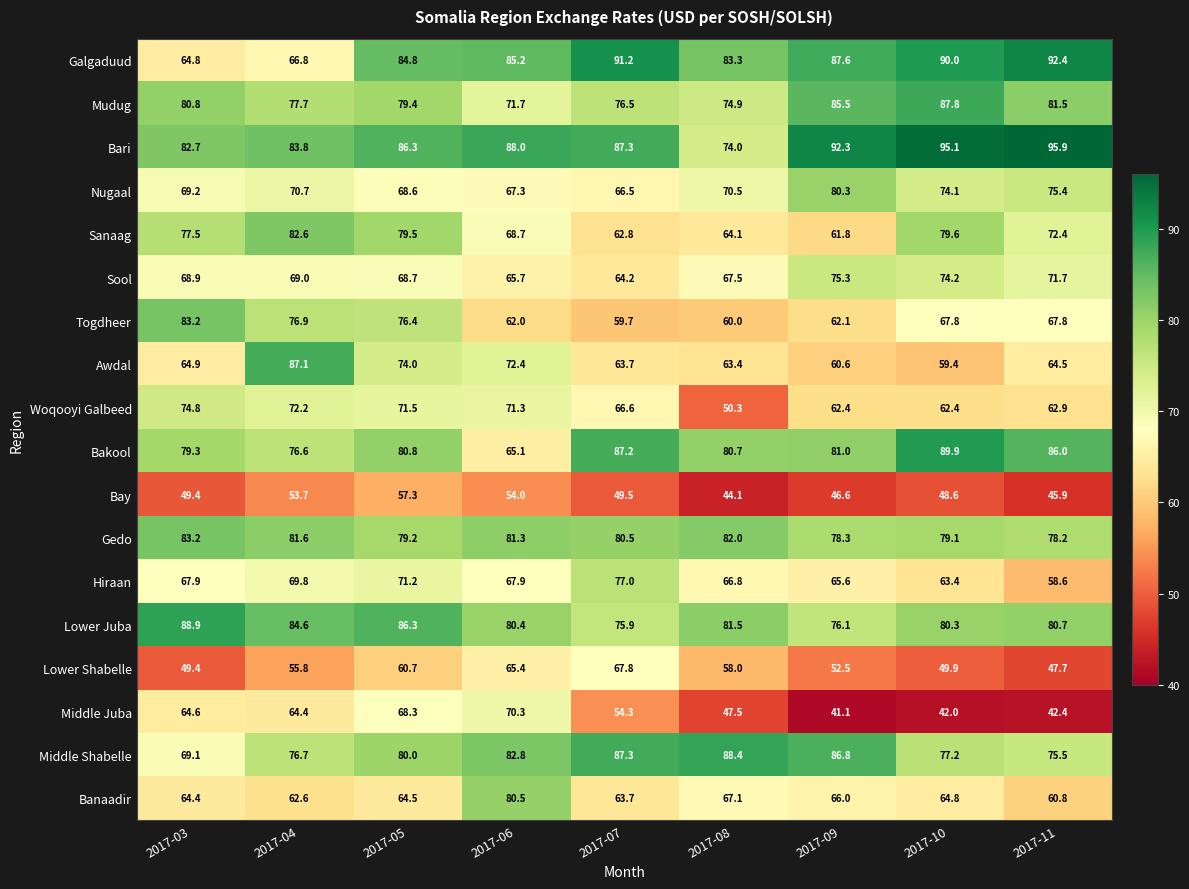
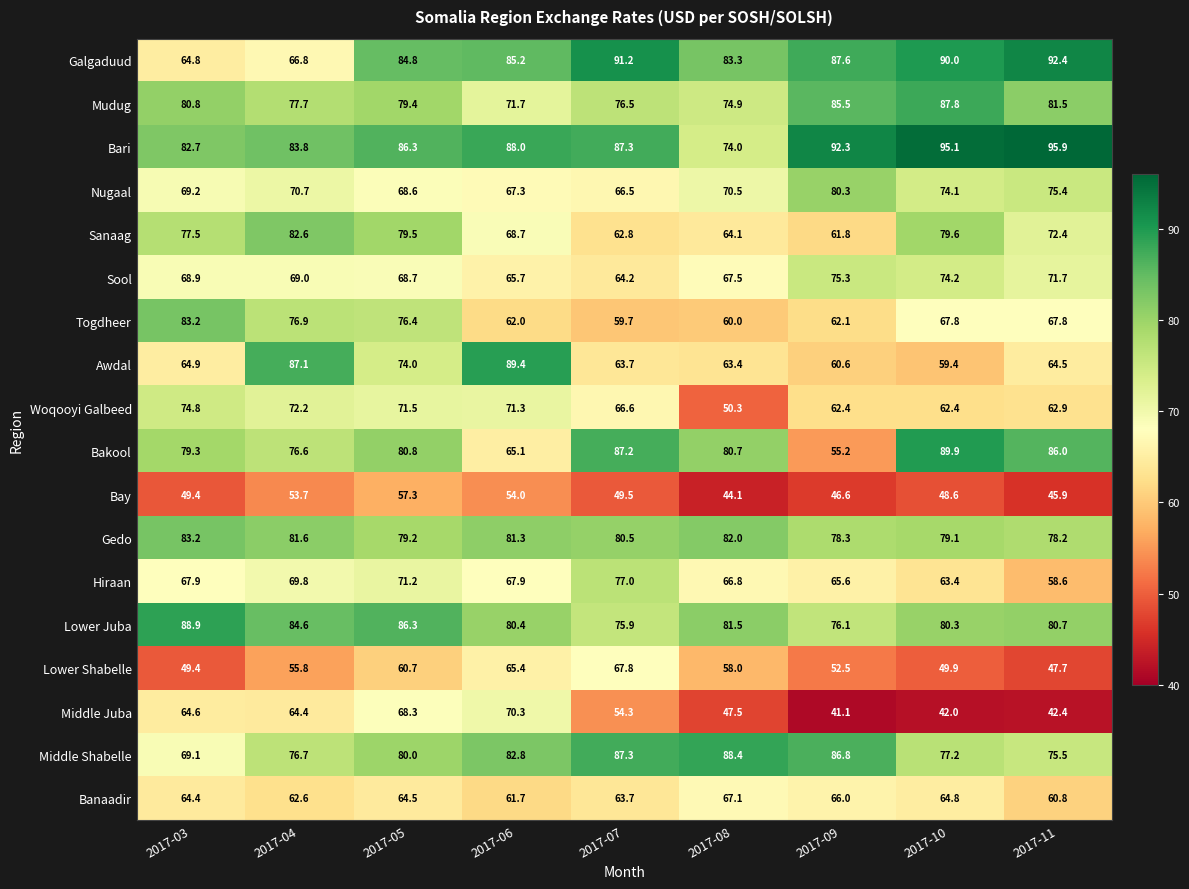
  {
    "Galgaduud": {
      "2017-03": 64.8,
      "2017-04": 66.8,
      "2017-05": 84.8,
      "2017-06": 85.2,
      "2017-07": 91.2,
      "2017-08": 83.3,
      "2017-09": 87.6,
      "2017-10": 90.0,
      "2017-11": 92.4
    },
    "Mudug": {
      "2017-03": 80.8,
      "2017-04": 77.7,
      "2017-05": 79.4,
      "2017-06": 71.7,
      "2017-07": 76.5,
      "2017-08": 74.9,
      "2017-09": 85.5,
      "2017-10": 87.8,
      "2017-11": 81.5
    },
    "Bari": {
      "2017-03": 82.7,
      "2017-04": 83.8,
      "2017-05": 86.3,
      "2017-06": 88.0,
      "2017-07": 87.3,
      "2017-08": 74.0,
      "2017-09": 92.3,
      "2017-10": 95.1,
      "2017-11": 95.9
    },
    "Nugaal": {
      "2017-03": 69.2,
      "2017-04": 70.7,
      "2017-05": 68.6,
      "2017-06": 67.3,
      "2017-07": 66.5,
      "2017-08": 70.5,
      "2017-09": 80.3,
      "2017-10": 74.1,
      "2017-11": 75.4
    },
    "Sanaag": {
      "2017-03": 77.5,
      "2017-04": 82.6,
      "2017-05": 79.5,
      "2017-06": 68.7,
      "2017-07": 62.8,
      "2017-08": 64.1,
      "2017-09": 61.8,
      "2017-10": 79.6,
      "2017-11": 72.4
    },
    "Sool": {
      "2017-03": 68.9,
      "2017-04": 69.0,
      "2017-05": 68.7,
      "2017-06": 65.7,
      "2017-07": 64.2,
      "2017-08": 67.5,
      "2017-09": 75.3,
      "2017-10": 74.2,
      "2017-11": 71.7
    },
    "Togdheer": {
      "2017-03": 83.2,
      "2017-04": 76.9,
      "2017-05": 76.4,
      "2017-06": 62.0,
      "2017-07": 59.7,
      "2017-08": 60.0,
      "2017-09": 62.1,
      "2017-10": 67.8,
      "2017-11": 67.8
    },
    "Awdal": {
      "2017-03": 64.9,
      "2017-04": 87.1,
      "2017-05": 74.0,
-     "2017-06": 72.4,
+     "2017-06": 89.4,
      "2017-07": 63.7,
      "2017-08": 63.4,
      "2017-09": 60.6,
      "2017-10": 59.4,
      "2017-11": 64.5
    },
    "Woqooyi Galbeed": {
      "2017-03": 74.8,
      "2017-04": 72.2,
      "2017-05": 71.5,
      "2017-06": 71.3,
      "2017-07": 66.6,
      "2017-08": 50.3,
      "2017-09": 62.4,
      "2017-10": 62.4,
      "2017-11": 62.9
    },
    "Bakool": {
      "2017-03": 79.3,
      "2017-04": 76.6,
      "2017-05": 80.8,
      "2017-06": 65.1,
      "2017-07": 87.2,
      "2017-08": 80.7,
-     "2017-09": 81.0,
+     "2017-09": 55.2,
      "2017-10": 89.9,
      "2017-11": 86.0
    },
    "Bay": {
      "2017-03": 49.4,
      "2017-04": 53.7,
      "2017-05": 57.3,
      "2017-06": 54.0,
      "2017-07": 49.5,
      "2017-08": 44.1,
      "2017-09": 46.6,
      "2017-10": 48.6,
      "2017-11": 45.9
    },
    "Gedo": {
      "2017-03": 83.2,
      "2017-04": 81.6,
      "2017-05": 79.2,
      "2017-06": 81.3,
      "2017-07": 80.5,
      "2017-08": 82.0,
      "2017-09": 78.3,
      "2017-10": 79.1,
      "2017-11": 78.2
    },
    "Hiraan": {
      "2017-03": 67.9,
      "2017-04": 69.8,
      "2017-05": 71.2,
      "2017-06": 67.9,
      "2017-07": 77.0,
      "2017-08": 66.8,
      "2017-09": 65.6,
      "2017-10": 63.4,
      "2017-11": 58.6
    },
    "Lower Juba": {
      "2017-03": 88.9,
      "2017-04": 84.6,
      "2017-05": 86.3,
      "2017-06": 80.4,
      "2017-07": 75.9,
      "2017-08": 81.5,
      "2017-09": 76.1,
      "2017-10": 80.3,
      "2017-11": 80.7
    },
    "Lower Shabelle": {
      "2017-03": 49.4,
      "2017-04": 55.8,
      "2017-05": 60.7,
      "2017-06": 65.4,
      "2017-07": 67.8,
      "2017-08": 58.0,
      "2017-09": 52.5,
      "2017-10": 49.9,
      "2017-11": 47.7
    },
    "Middle Juba": {
      "2017-03": 64.6,
      "2017-04": 64.4,
      "2017-05": 68.3,
      "2017-06": 70.3,
      "2017-07": 54.3,
      "2017-08": 47.5,
      "2017-09": 41.1,
      "2017-10": 42.0,
      "2017-11": 42.4
    },
    "Middle Shabelle": {
      "2017-03": 69.1,
      "2017-04": 76.7,
      "2017-05": 80.0,
      "2017-06": 82.8,
      "2017-07": 87.3,
      "2017-08": 88.4,
      "2017-09": 86.8,
      "2017-10": 77.2,
      "2017-11": 75.5
    },
    "Banaadir": {
      "2017-03": 64.4,
      "2017-04": 62.6,
      "2017-05": 64.5,
-     "2017-06": 80.5,
+     "2017-06": 61.7,
      "2017-07": 63.7,
      "2017-08": 67.1,
      "2017-09": 66.0,
      "2017-10": 64.8,
      "2017-11": 60.8
    }
  }
